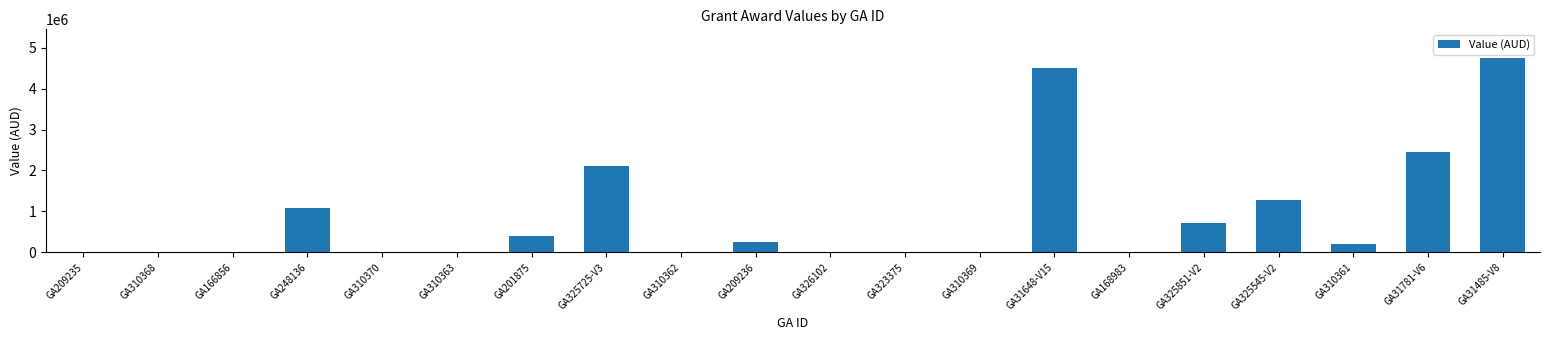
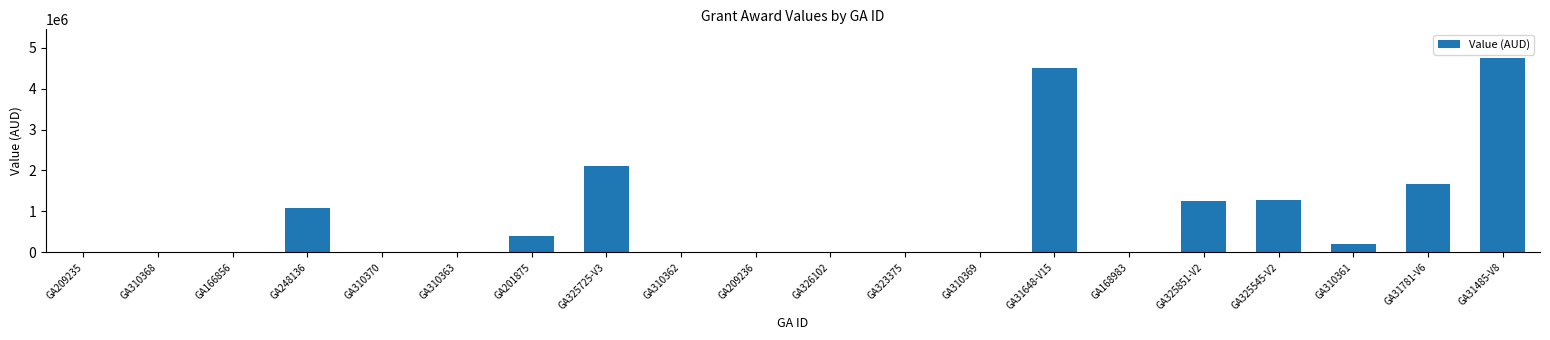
  {
    "GA248136": 1100000,
    "GA201875": 400000,
    "GA325725-V3": 2100000,
-   "GA209236": 200000,
+   "GA209236": 0,
    "GA31648-V15": 4500000,
-   "GA325851-V2": 700000,
+   "GA325851-V2": 1300000,
    "GA325545-V2": 1300000,
    "GA310361": 200000,
-   "GA31781-V6": 2500000,
+   "GA31781-V6": 1700000,
    "GA31485-V8": 4700000
  }
